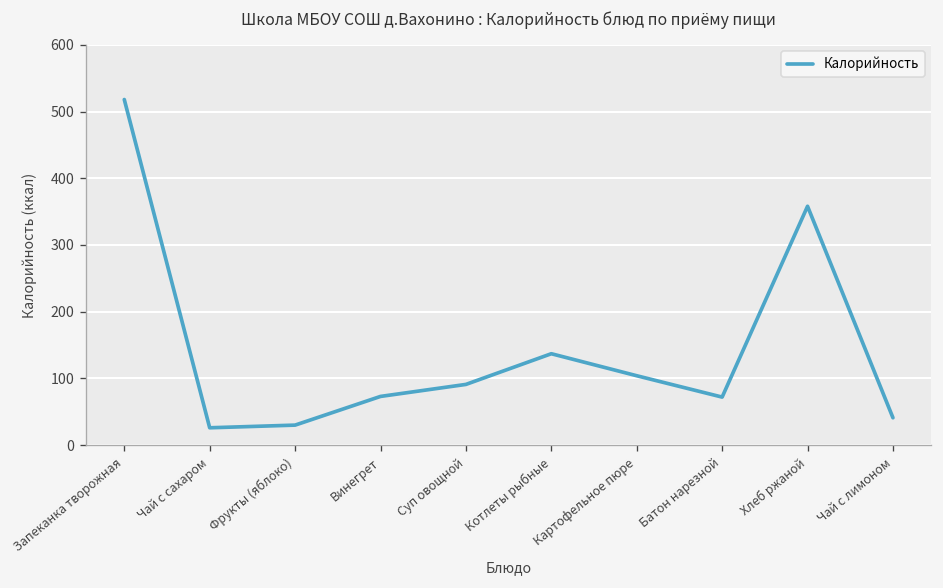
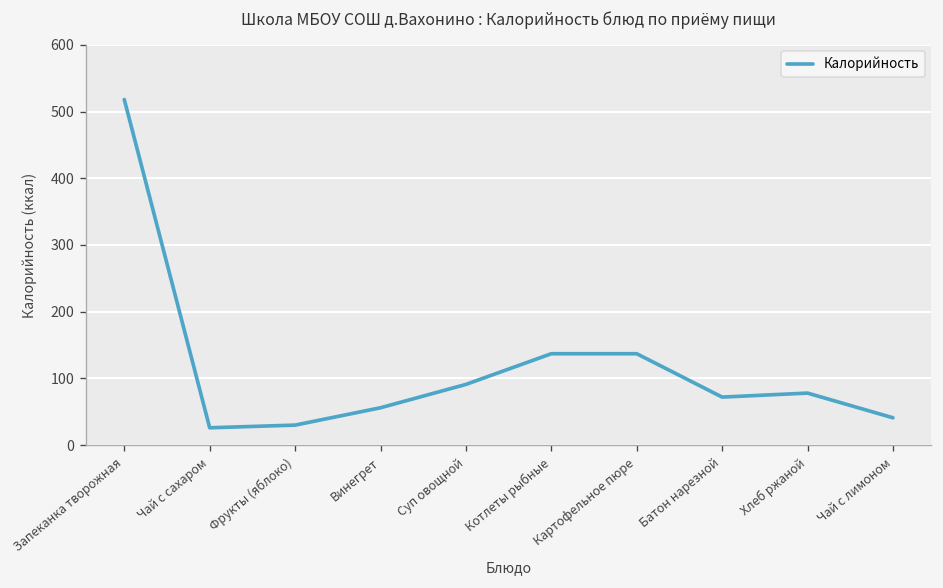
  {
    "Запеканка творожная": 520,
    "Чай с сахаром": 30,
    "Фрукты (яблоко)": 30,
-   "Винегрет": 70,
+   "Винегрет": 60,
    "Суп овощной": 90,
    "Котлеты рыбные": 140,
-   "Картофельное пюре": 100,
+   "Картофельное пюре": 140,
    "Батон нарезной": 70,
-   "Хлеб ржаной": 360,
+   "Хлеб ржаной": 80,
    "Чай с лимоном": 40
  }
